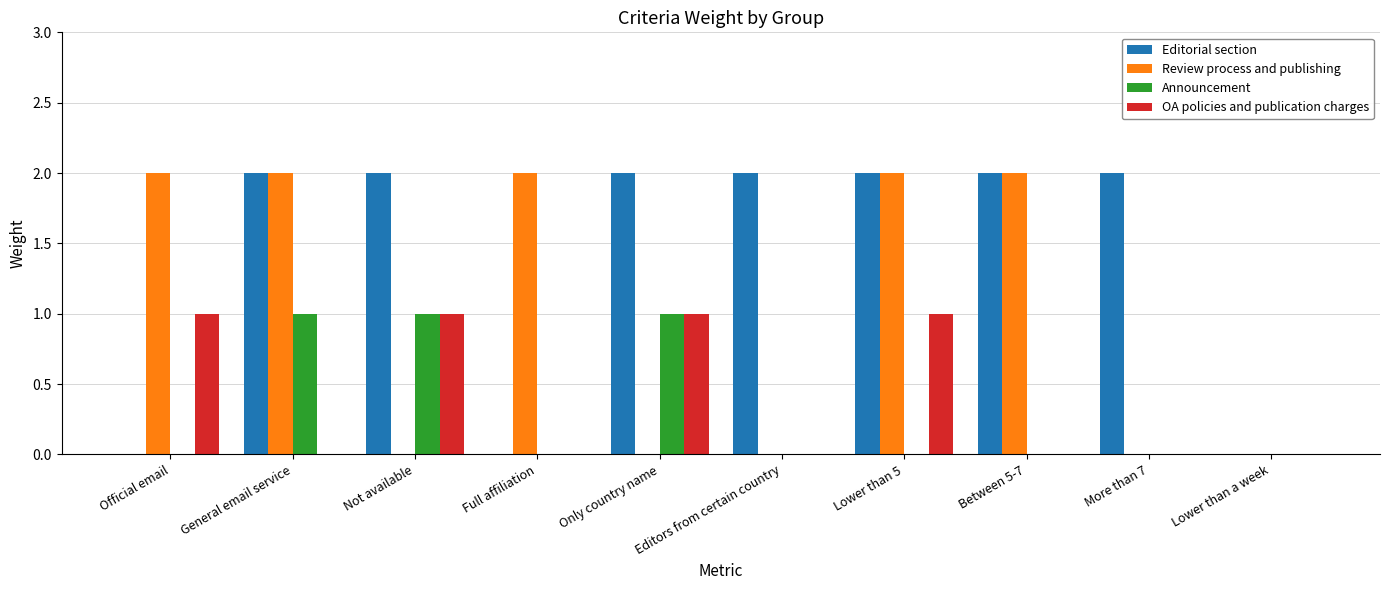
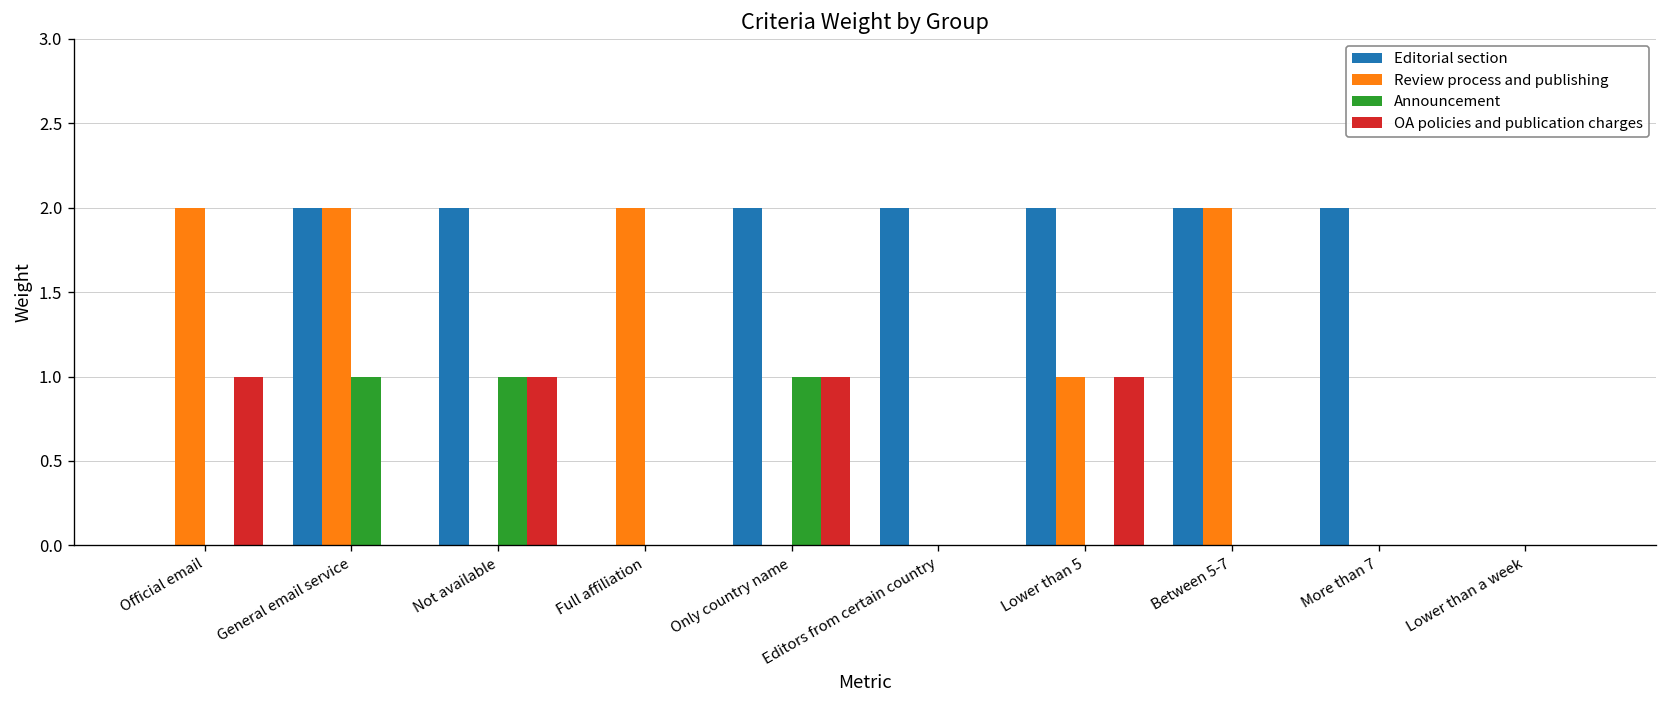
  {
    "Editorial section": {
      "Official email": 0,
      "General email service": 2,
      "Not available": 2,
      "Full affiliation": 0,
      "Only country name": 2,
      "Editors from certain country": 2,
      "Lower than 5": 2,
      "Between 5-7": 2,
      "More than 7": 2,
      "Lower than a week": 0
    },
    "Review process and publishing": {
      "Official email": 2,
      "General email service": 2,
      "Not available": 0,
      "Full affiliation": 2,
      "Only country name": 0,
      "Editors from certain country": 0,
-     "Lower than 5": 2,
+     "Lower than 5": 1,
      "Between 5-7": 2,
      "More than 7": 0,
      "Lower than a week": 0
    },
    "Announcement": {
      "Official email": 0,
      "General email service": 1,
      "Not available": 1,
      "Full affiliation": 0,
      "Only country name": 1,
      "Editors from certain country": 0,
      "Lower than 5": 0,
      "Between 5-7": 0,
      "More than 7": 0,
      "Lower than a week": 0
    },
    "OA policies and publication charges": {
      "Official email": 1,
      "General email service": 0,
      "Not available": 1,
      "Full affiliation": 0,
      "Only country name": 1,
      "Editors from certain country": 0,
      "Lower than 5": 1,
      "Between 5-7": 0,
      "More than 7": 0,
      "Lower than a week": 0
    }
  }
